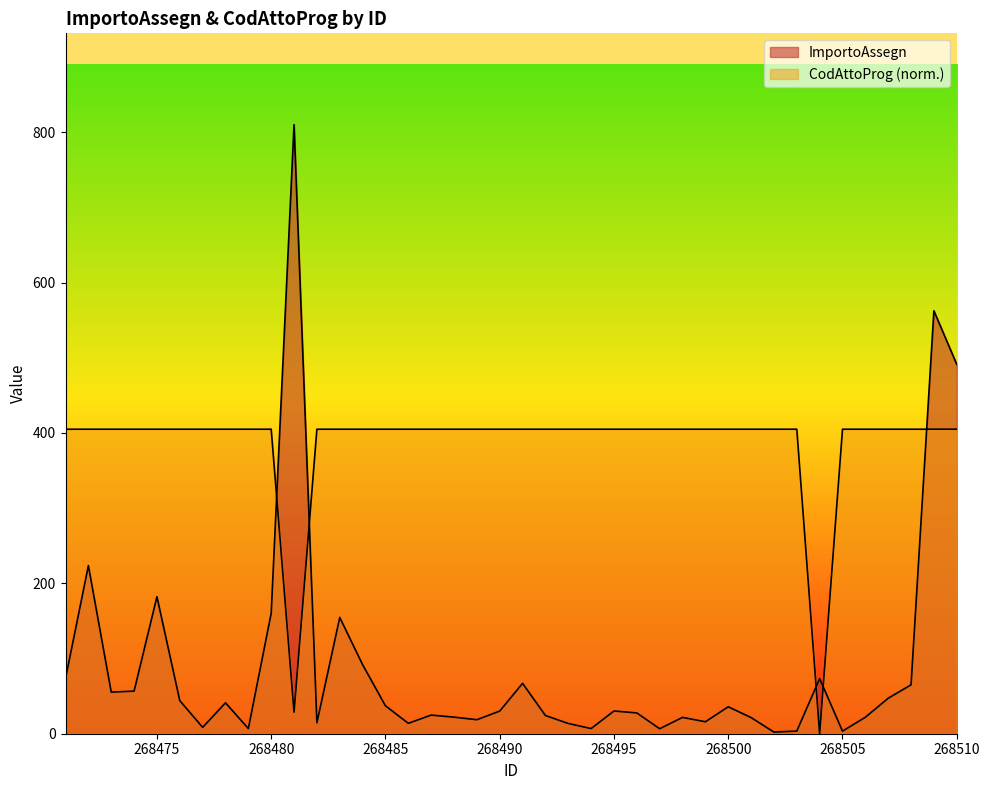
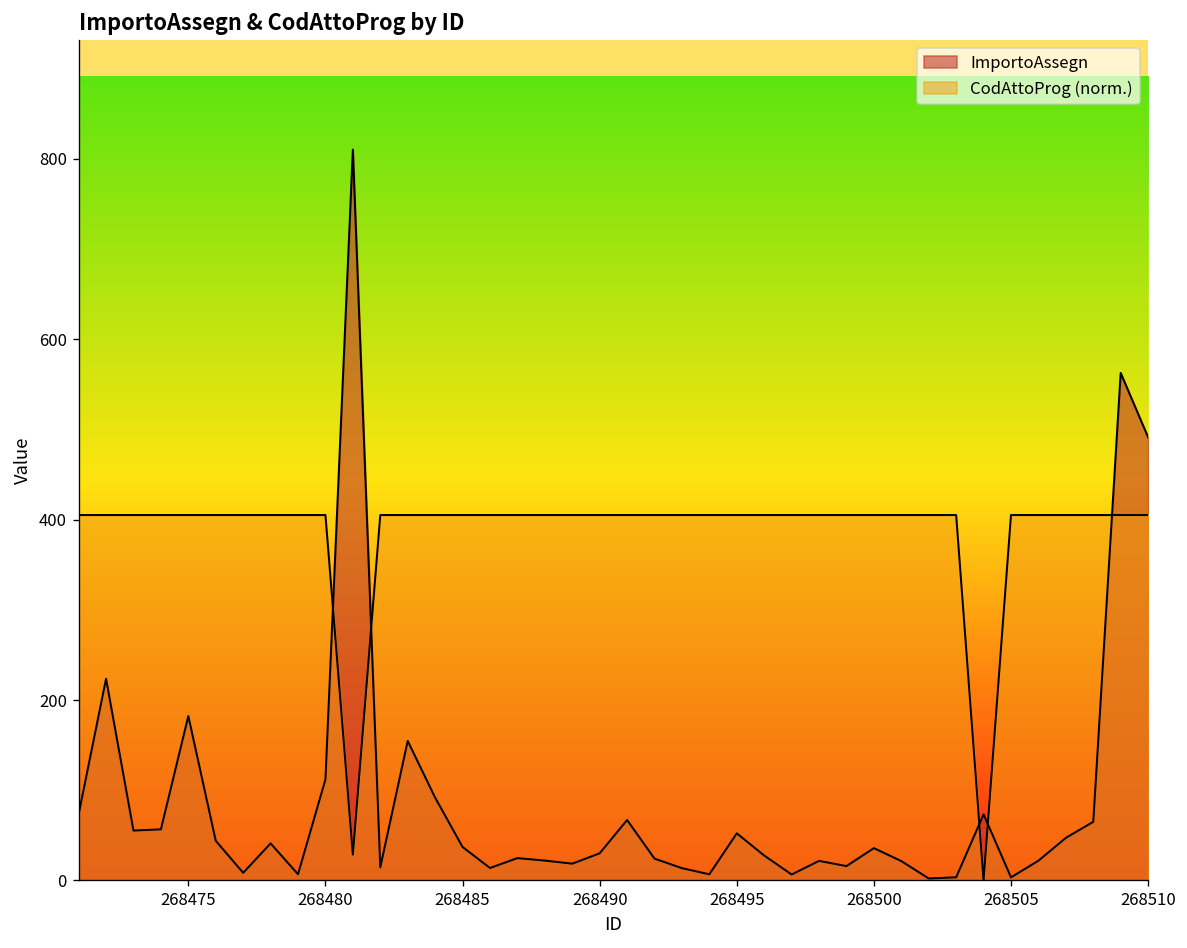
  {
    "ImportoAssegn": {
      "268475": 180,
-     "268480": 160,
+     "268480": 110,
      "268485": 40,
      "268490": 30,
-     "268495": 30,
+     "268495": 50,
      "268500": 40,
      "268505": 0,
      "268510": 490
    },
    "CodAttoProg (norm.)": {
      "268475": 410,
      "268480": 410,
      "268485": 410,
      "268490": 410,
      "268495": 410,
      "268500": 410,
      "268505": 410,
      "268510": 410
    }
  }
